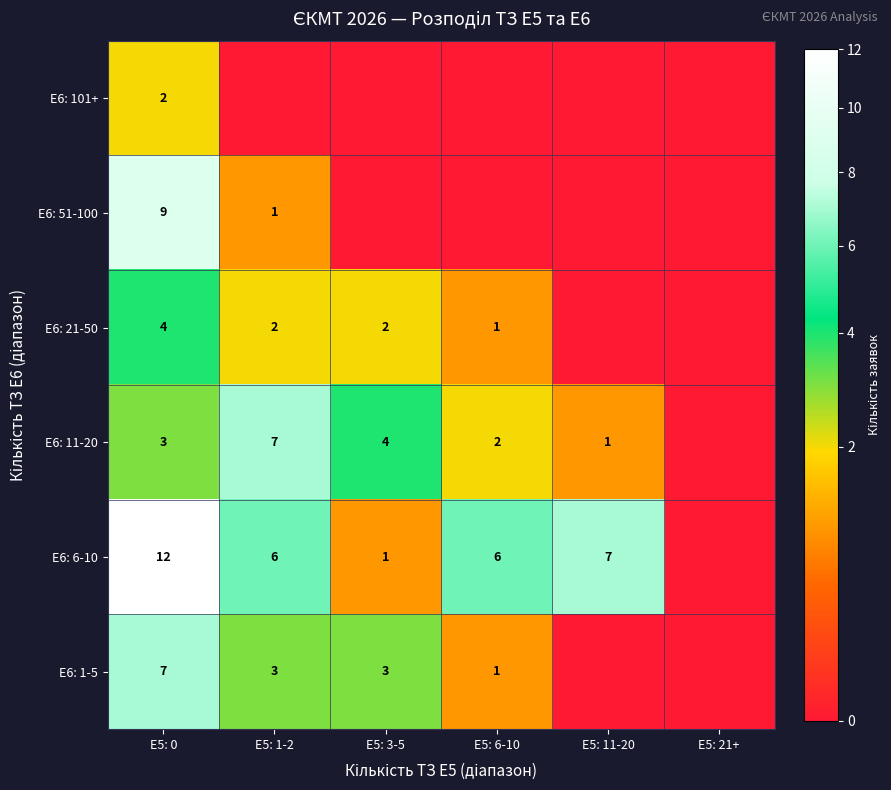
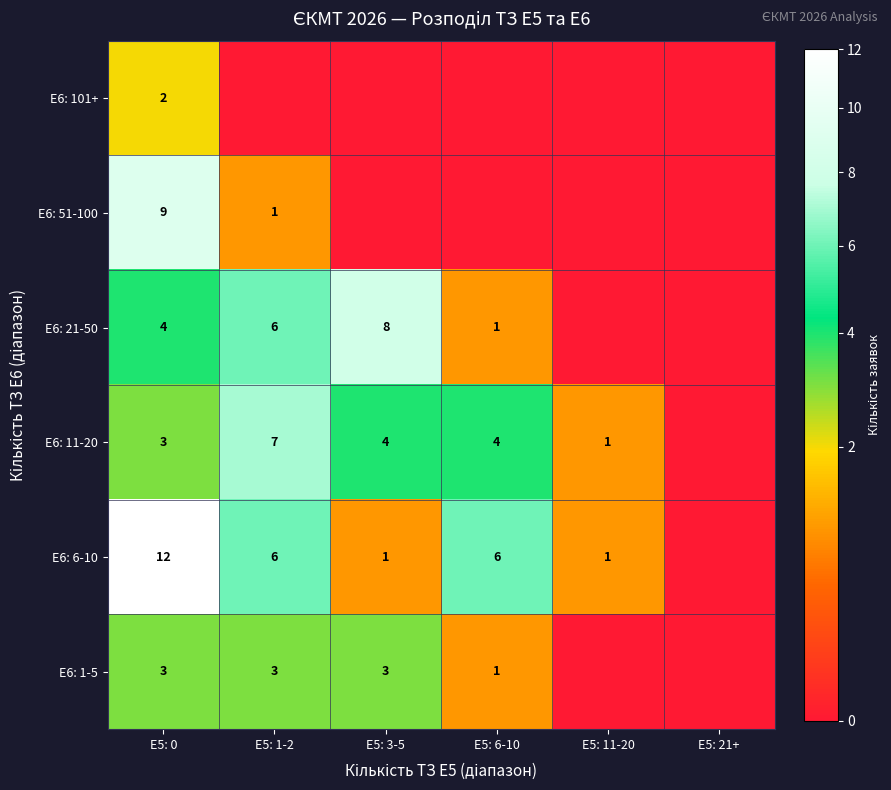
  {
    "E6: 101+": {
      "E5: 0": 2
    },
    "E6: 51-100": {
      "E5: 0": 9,
      "E5: 1-2": 1
    },
    "E6: 21-50": {
      "E5: 0": 4,
-     "E5: 1-2": 2,
-     "E5: 3-5": 2,
+     "E5: 1-2": 6,
+     "E5: 3-5": 8,
      "E5: 6-10": 1
    },
    "E6: 11-20": {
      "E5: 0": 3,
      "E5: 1-2": 7,
      "E5: 3-5": 4,
-     "E5: 6-10": 2,
+     "E5: 6-10": 4,
      "E5: 11-20": 1
    },
    "E6: 6-10": {
      "E5: 0": 12,
      "E5: 1-2": 6,
      "E5: 3-5": 1,
      "E5: 6-10": 6,
-     "E5: 11-20": 7
+     "E5: 11-20": 1
    },
    "E6: 1-5": {
-     "E5: 0": 7,
+     "E5: 0": 3,
      "E5: 1-2": 3,
      "E5: 3-5": 3,
      "E5: 6-10": 1
    }
  }
